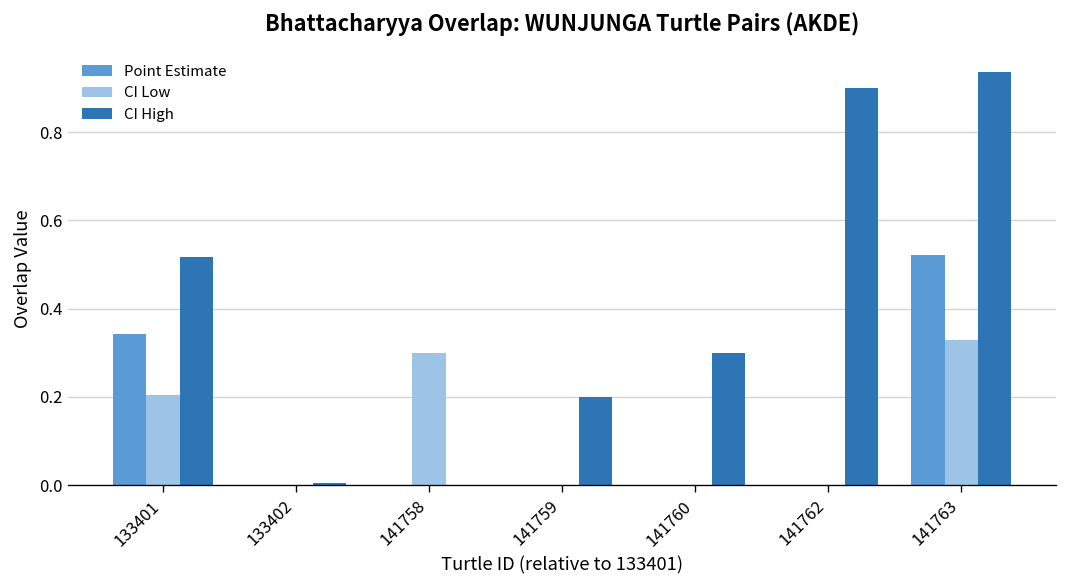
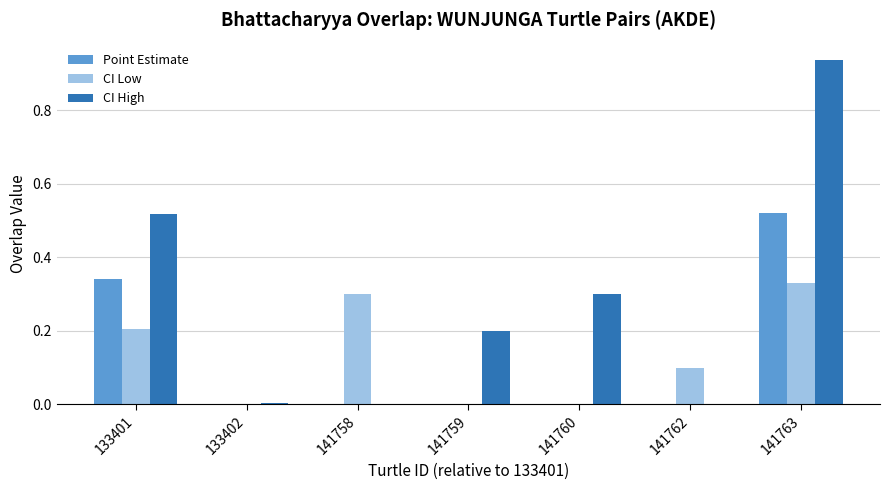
  {
    "Point Estimate": {
      "133401": 0.34,
      "141758": 0.0,
      "141759": 0.0,
      "141760": 0.0,
      "141762": 0.0,
      "141763": 0.52
    },
    "CI Low": {
      "133401": 0.2,
      "141758": 0.3,
      "141759": 0.0,
      "141760": 0.0,
-     "141762": 0.0,
+     "141762": 0.1,
      "141763": 0.33
    },
    "CI High": {
      "133401": 0.52,
      "141758": 0.0,
      "141759": 0.2,
      "141760": 0.3,
-     "141762": 0.9,
+     "141762": 0.0,
      "141763": 0.94
    }
  }
